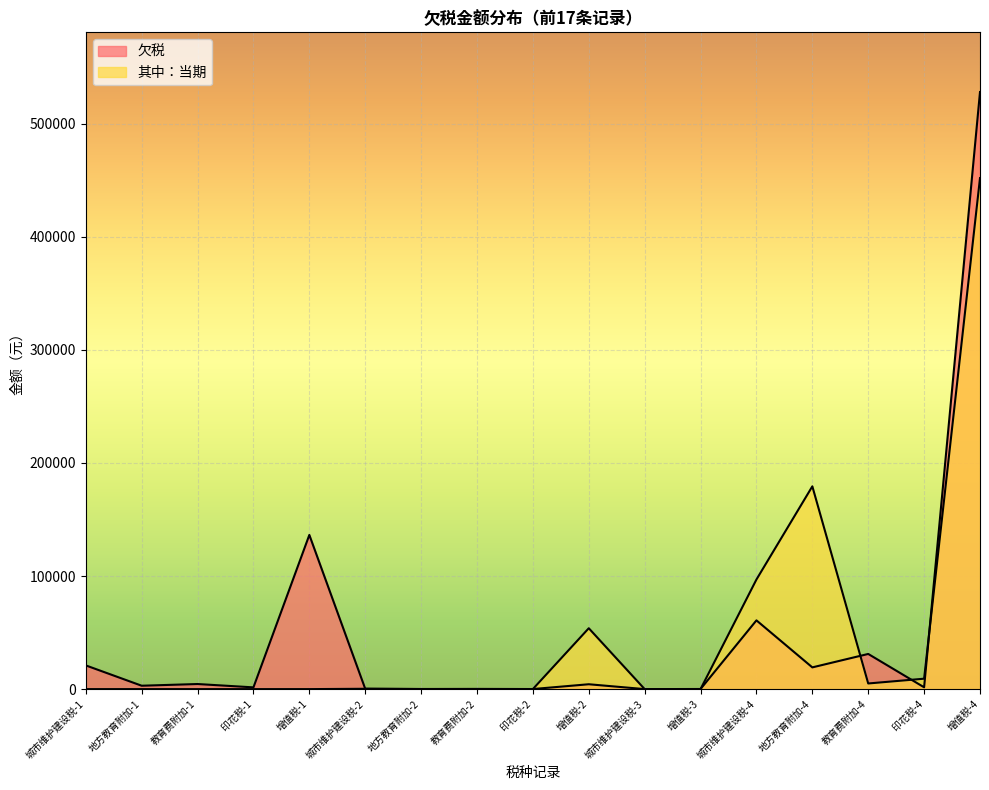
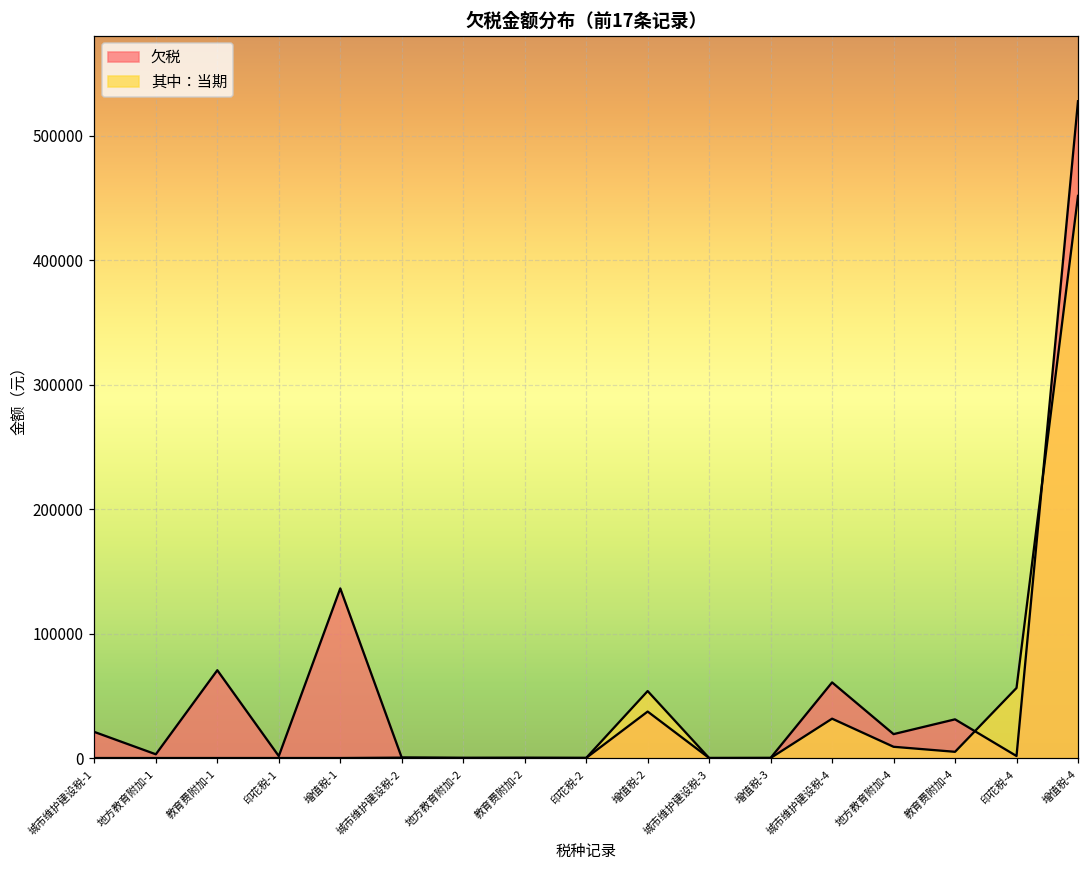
  {
    "欠税": {
      "城市维护建设税-1": 21000,
      "地方教育附加-1": 3000,
-     "教育费附加-1": 5000,
+     "教育费附加-1": 71000,
      "增值税-1": 136000,
-     "增值税-2": 4000,
+     "增值税-2": 37000,
      "城市维护建设税-4": 61000,
      "地方教育附加-4": 19000,
      "教育费附加-4": 31000,
      "印花税-4": 2000,
      "增值税-4": 528000
    },
    "其中：当期": {
      "城市维护建设税-1": 0,
      "地方教育附加-1": 0,
      "教育费附加-1": 0,
      "增值税-1": 0,
      "增值税-2": 54000,
-     "城市维护建设税-4": 97000,
-     "地方教育附加-4": 179000,
+     "城市维护建设税-4": 32000,
+     "地方教育附加-4": 9000,
      "教育费附加-4": 5000,
-     "印花税-4": 9000,
+     "印花税-4": 56000,
      "增值税-4": 452000
    }
  }
